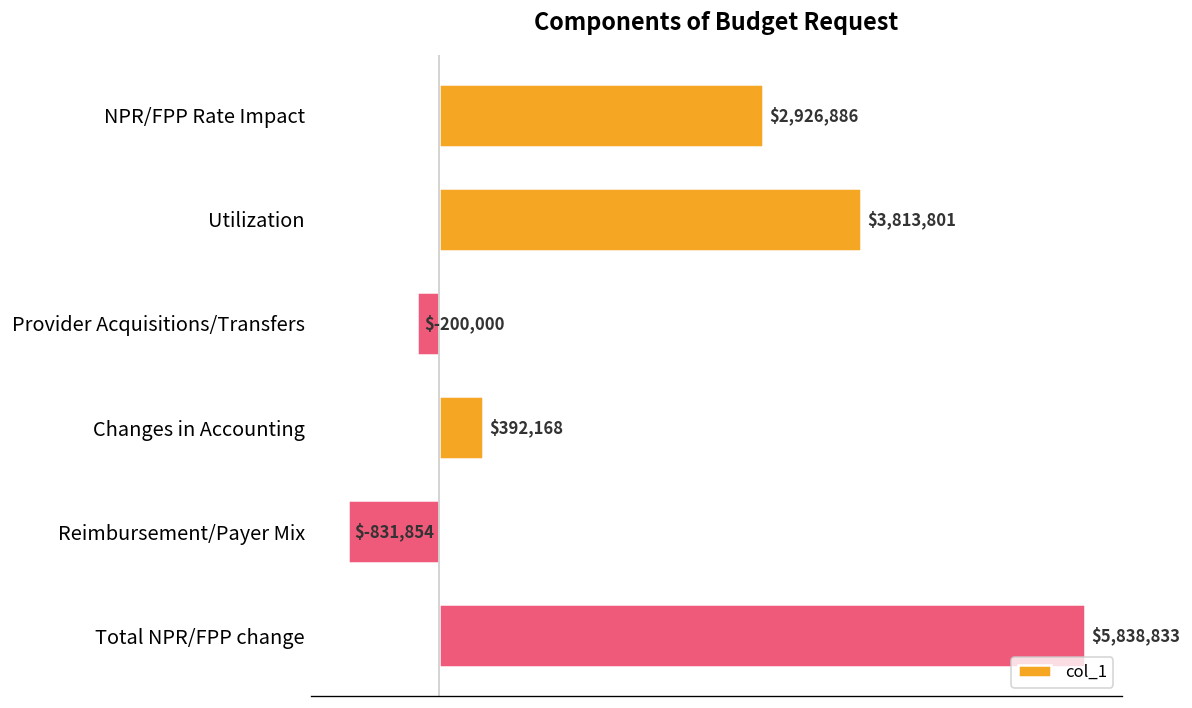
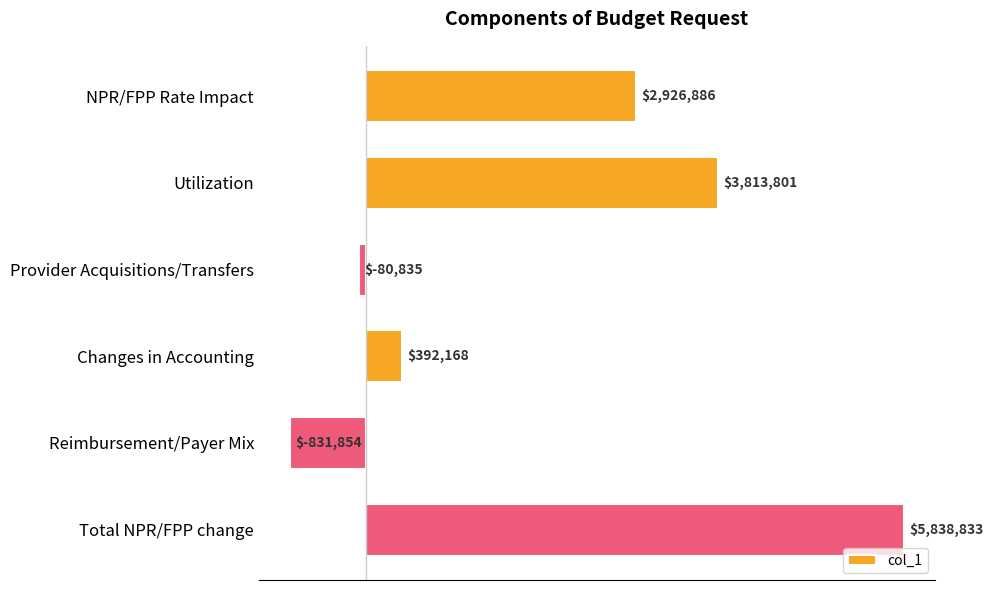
  {
    "NPR/FPP Rate Impact": "$2,926,886",
    "Utilization": "$3,813,801",
-   "Provider Acquisitions/Transfers": "$-200,000",
+   "Provider Acquisitions/Transfers": "$-80,835",
    "Changes in Accounting": "$392,168",
    "Reimbursement/Payer Mix": "$-831,854",
    "Total NPR/FPP change": "$5,838,833"
  }
